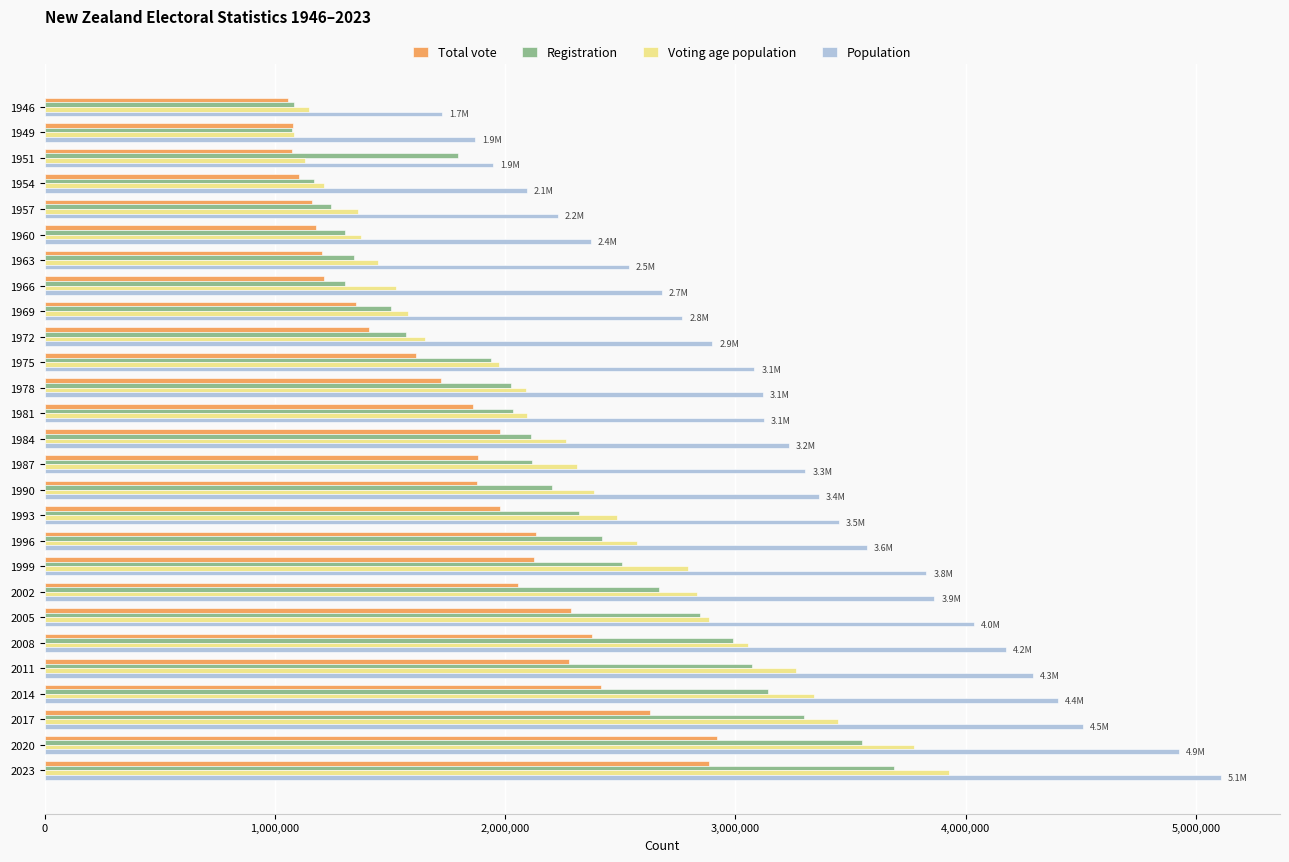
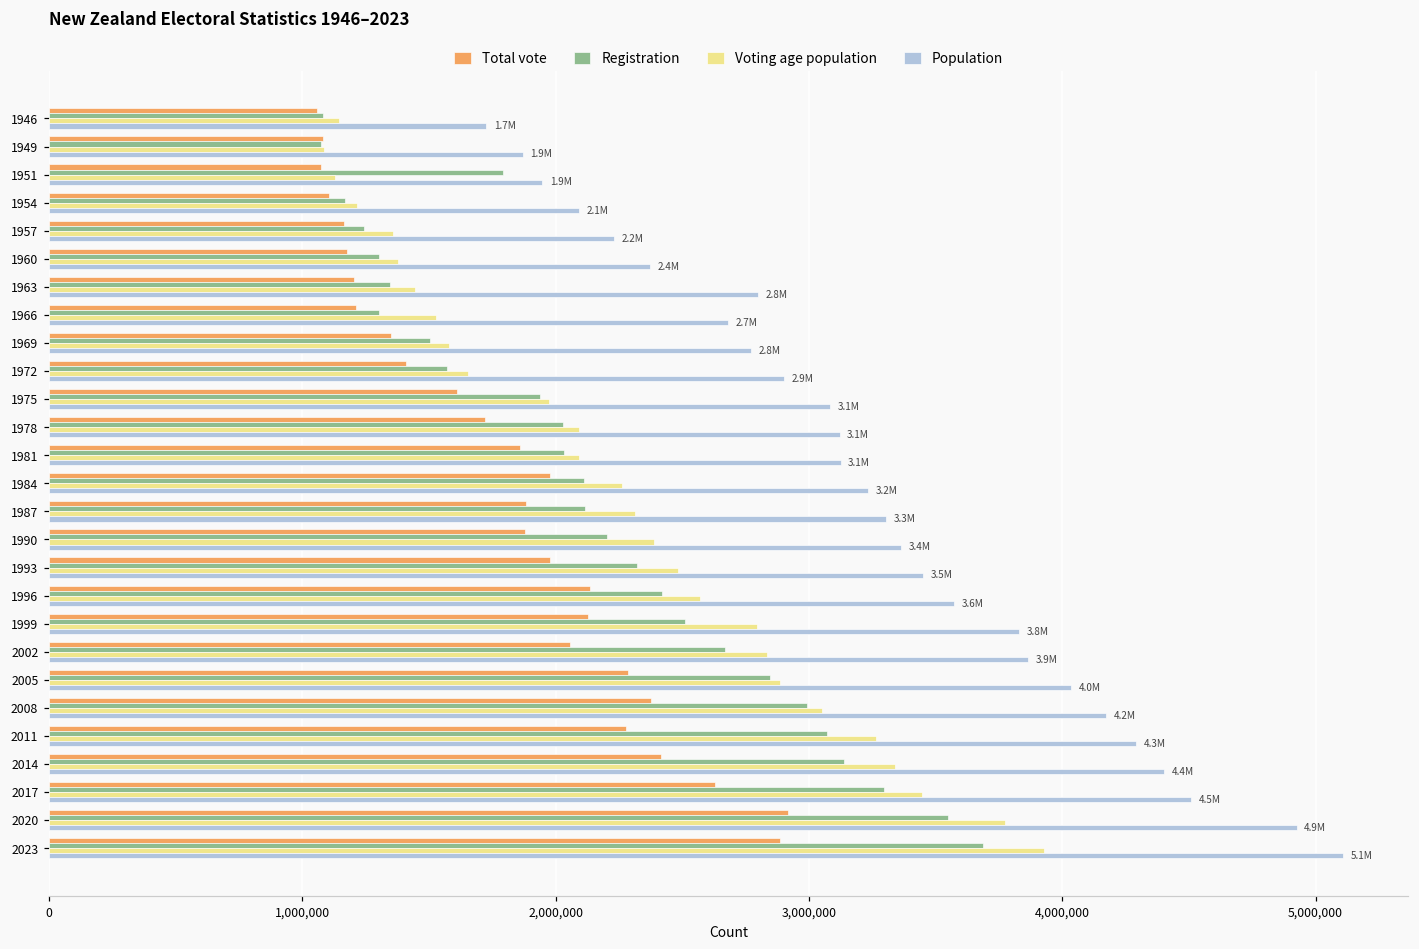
  {
    "Total vote": {
      "1946": "1,060,000",
      "1949": "1,080,000",
      "1951": "1,070,000",
      "1954": "1,110,000",
      "1957": "1,160,000",
      "1960": "1,180,000",
      "1963": "1,210,000",
      "1966": "1,210,000",
      "1969": "1,350,000",
      "1972": "1,410,000",
      "1975": "1,610,000",
      "1978": "1,720,000",
      "1981": "1,860,000",
      "1984": "1,980,000",
      "1987": "1,880,000",
      "1990": "1,880,000",
      "1993": "1,980,000",
      "1996": "2,140,000",
      "1999": "2,130,000",
      "2002": "2,060,000",
      "2005": "2,290,000",
      "2008": "2,380,000",
      "2011": "2,280,000",
      "2014": "2,420,000",
      "2017": "2,630,000",
      "2020": "2,920,000",
      "2023": "2,880,000"
    },
    "Registration": {
      "1946": "1,080,000",
      "1949": "1,070,000",
      "1951": "1,790,000",
      "1954": "1,170,000",
      "1957": "1,240,000",
      "1960": "1,300,000",
      "1963": "1,350,000",
      "1966": "1,300,000",
      "1969": "1,500,000",
      "1972": "1,570,000",
      "1975": "1,940,000",
      "1978": "2,030,000",
      "1981": "2,030,000",
      "1984": "2,110,000",
      "1987": "2,110,000",
      "1990": "2,200,000",
      "1993": "2,320,000",
      "1996": "2,420,000",
      "1999": "2,510,000",
      "2002": "2,670,000",
      "2005": "2,850,000",
      "2008": "2,990,000",
      "2011": "3,070,000",
      "2014": "3,140,000",
      "2017": "3,300,000",
      "2020": "3,550,000",
      "2023": "3,690,000"
    },
    "Voting age population": {
      "1946": "1,150,000",
      "1949": "1,090,000",
      "1951": "1,130,000",
      "1954": "1,210,000",
      "1957": "1,360,000",
      "1960": "1,380,000",
      "1963": "1,450,000",
      "1966": "1,530,000",
      "1969": "1,580,000",
      "1972": "1,650,000",
      "1975": "1,970,000",
      "1978": "2,090,000",
      "1981": "2,090,000",
      "1984": "2,260,000",
      "1987": "2,310,000",
      "1990": "2,390,000",
      "1993": "2,480,000",
      "1996": "2,570,000",
      "1999": "2,790,000",
      "2002": "2,840,000",
      "2005": "2,890,000",
      "2008": "3,050,000",
      "2011": "3,260,000",
      "2014": "3,340,000",
      "2017": "3,440,000",
      "2020": "3,770,000",
      "2023": "3,930,000"
    },
    "Population": {
      "1946": "1.7M",
      "1949": "1.9M",
      "1951": "1.9M",
      "1954": "2.1M",
      "1957": "2.2M",
      "1960": "2.4M",
-     "1963": "2.5M",
+     "1963": "2.8M",
      "1966": "2.7M",
      "1969": "2.8M",
      "1972": "2.9M",
      "1975": "3.1M",
      "1978": "3.1M",
      "1981": "3.1M",
      "1984": "3.2M",
      "1987": "3.3M",
      "1990": "3.4M",
      "1993": "3.5M",
      "1996": "3.6M",
      "1999": "3.8M",
      "2002": "3.9M",
      "2005": "4.0M",
      "2008": "4.2M",
      "2011": "4.3M",
      "2014": "4.4M",
      "2017": "4.5M",
      "2020": "4.9M",
      "2023": "5.1M"
    }
  }
